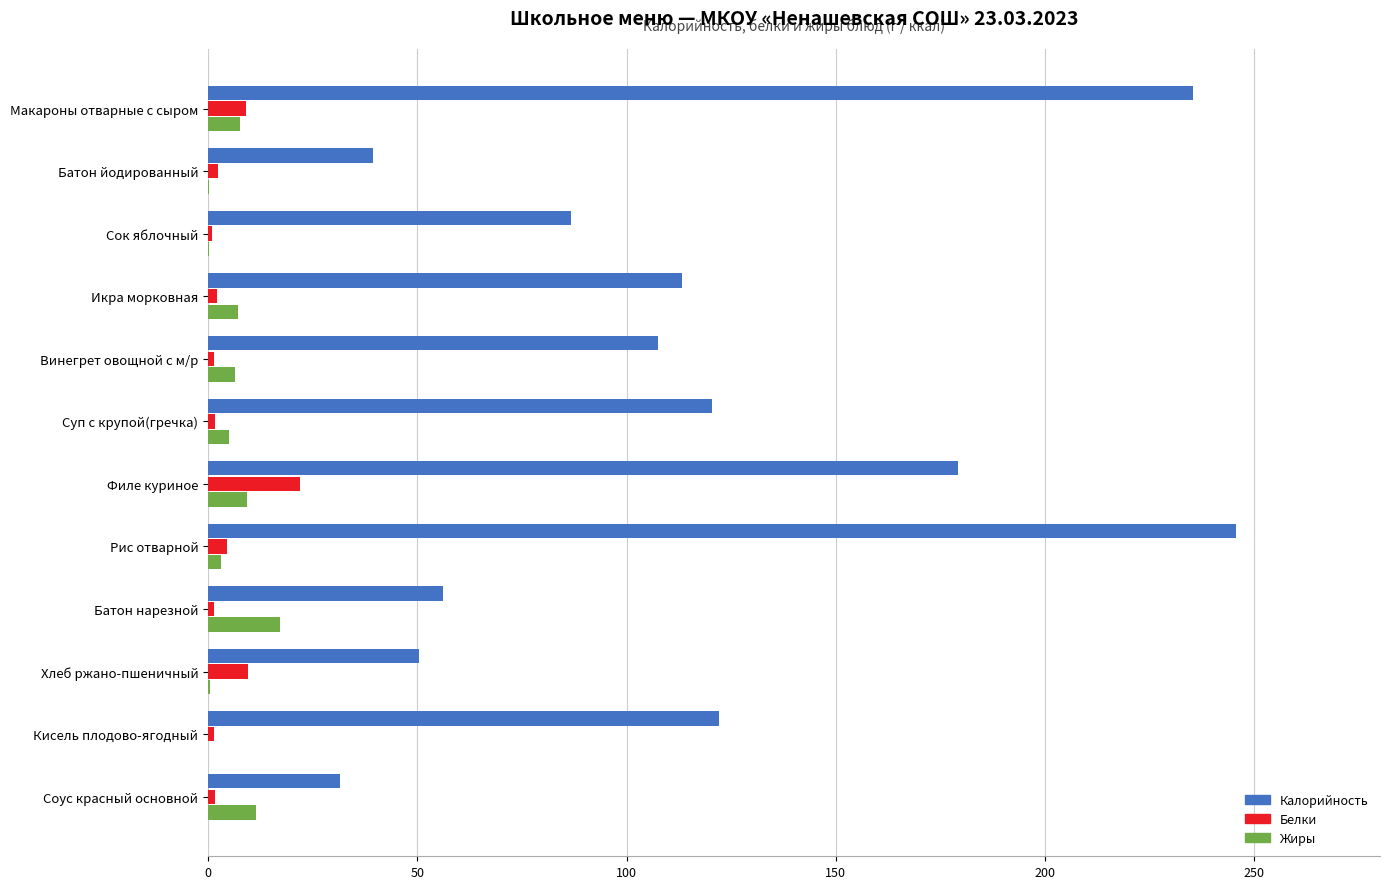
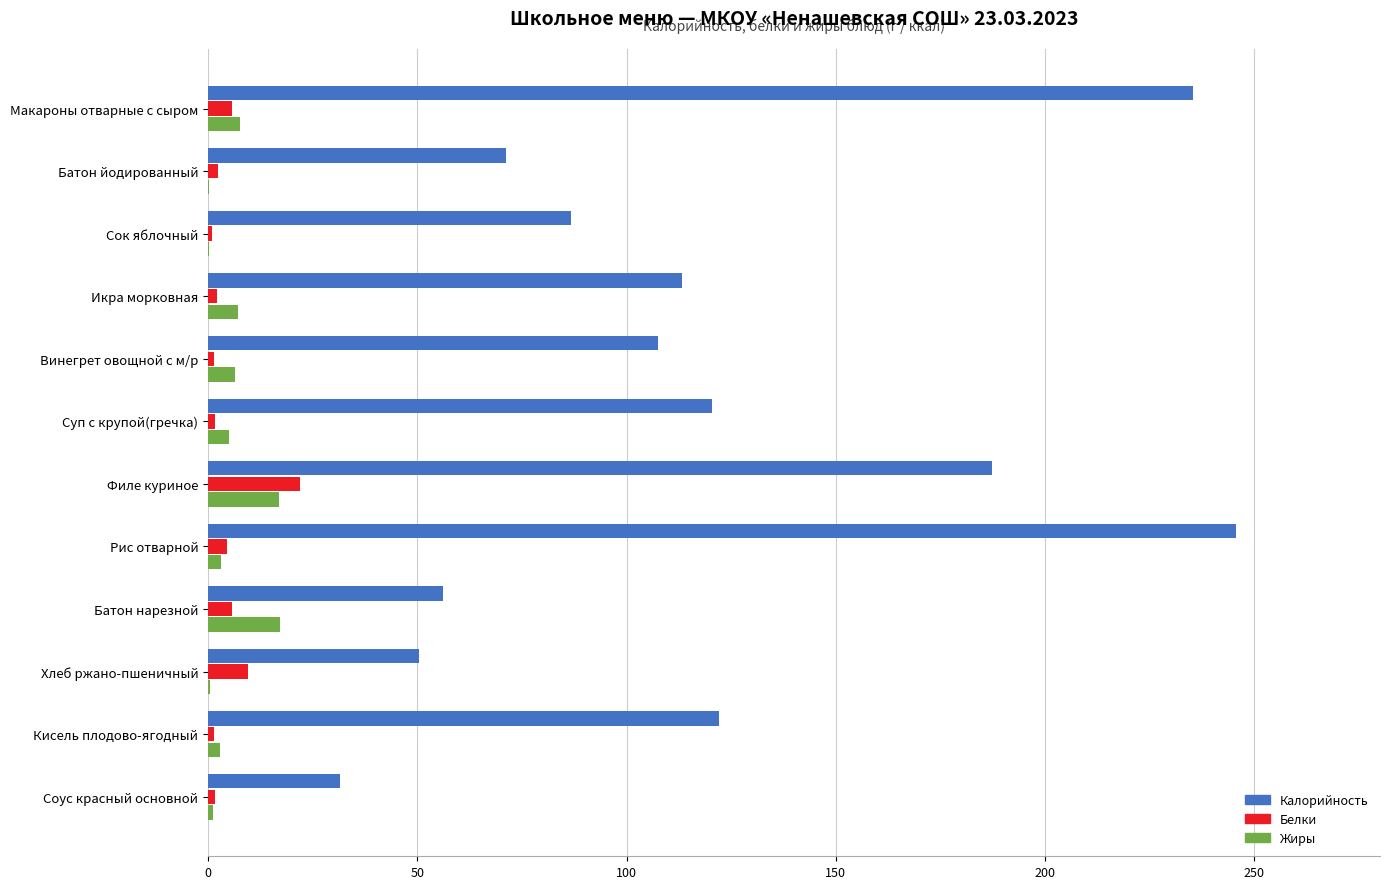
  {
    "Калорийность": {
      "Макароны отварные с сыром": 235,
-     "Батон йодированный": 39,
+     "Батон йодированный": 71,
      "Сок яблочный": 87,
      "Икра морковная": 113,
      "Винегрет овощной с м/р": 107,
      "Суп с крупой(гречка)": 120,
-     "Филе куриное": 179,
+     "Филе куриное": 187,
      "Рис отварной": 246,
      "Батон нарезной": 56,
      "Хлеб ржано-пшеничный": 50,
      "Кисель плодово-ягодный": 122,
      "Соус красный основной": 32
    },
    "Белки": {
-     "Макароны отварные с сыром": 9,
+     "Макароны отварные с сыром": 6,
      "Батон йодированный": 2,
      "Сок яблочный": 1,
      "Икра морковная": 2,
      "Винегрет овощной с м/р": 1,
      "Суп с крупой(гречка)": 2,
      "Филе куриное": 22,
      "Рис отварной": 4,
-     "Батон нарезной": 2,
+     "Батон нарезной": 6,
      "Хлеб ржано-пшеничный": 10,
      "Кисель плодово-ягодный": 1,
      "Соус красный основной": 2
    },
    "Жиры": {
      "Макароны отварные с сыром": 8,
      "Икра морковная": 7,
      "Винегрет овощной с м/р": 7,
      "Суп с крупой(гречка)": 5,
-     "Филе куриное": 9,
+     "Филе куриное": 17,
      "Рис отварной": 3,
      "Батон нарезной": 17,
-     "Кисель плодово-ягодный": 0,
-     "Соус красный основной": 12
+     "Кисель плодово-ягодный": 3,
+     "Соус красный основной": 1
    }
  }
